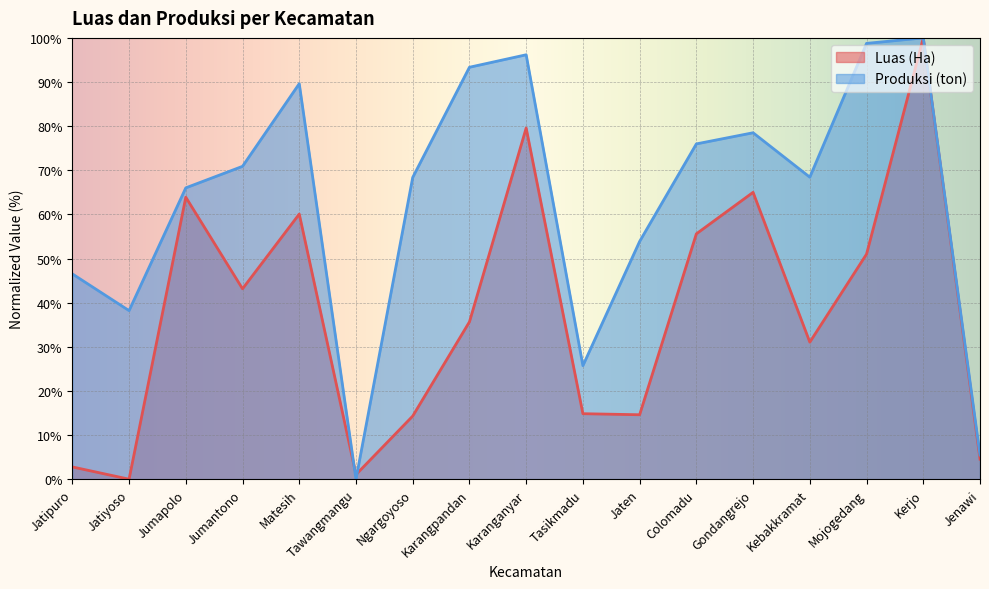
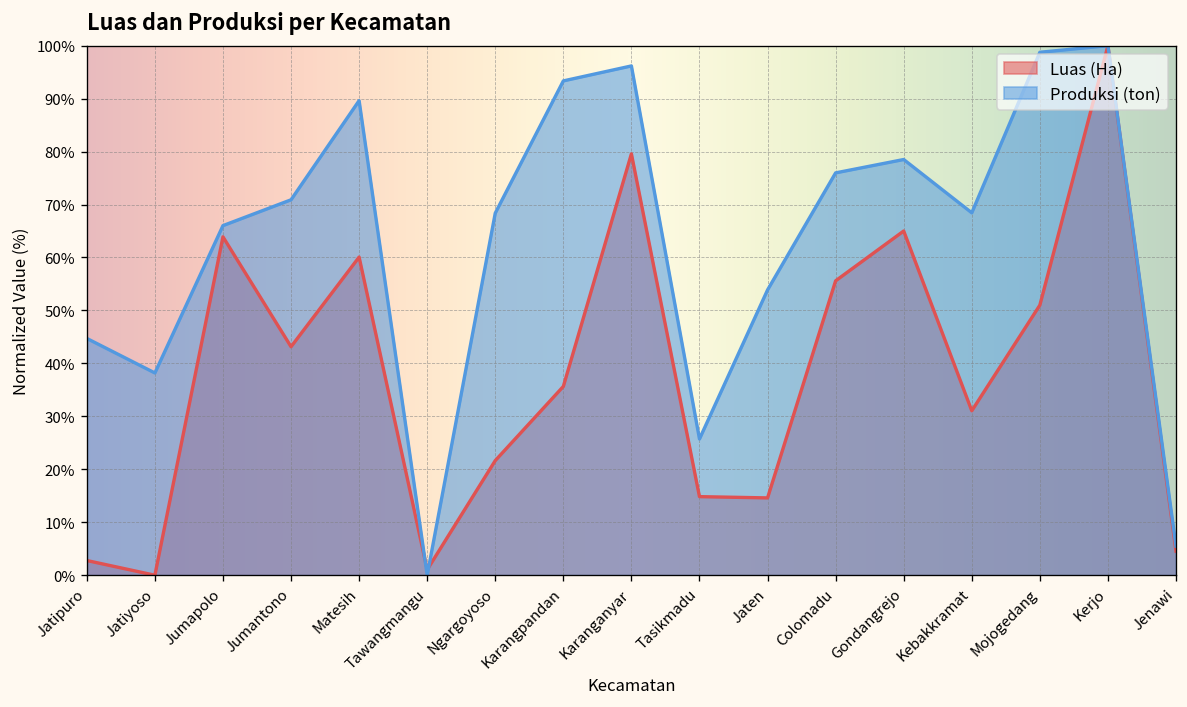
  {
    "Luas (Ha)": {
      "Jatipuro": "3%",
      "Jatiyoso": "0%",
      "Jumapolo": "64%",
      "Jumantono": "43%",
      "Matesih": "60%",
      "Tawangmangu": "1%",
-     "Ngargoyoso": "14%",
+     "Ngargoyoso": "22%",
      "Karangpandan": "36%",
      "Karanganyar": "80%",
      "Tasikmadu": "15%",
      "Jaten": "15%",
      "Colomadu": "56%",
      "Gondangrejo": "65%",
      "Kebakkramat": "31%",
      "Mojogedang": "51%",
      "Jenawi": "5%"
    },
    "Produksi (ton)": {
-     "Jatipuro": "47%",
+     "Jatipuro": "45%",
      "Jatiyoso": "38%",
      "Jumapolo": "66%",
      "Jumantono": "71%",
      "Matesih": "90%",
      "Tawangmangu": "0%",
      "Ngargoyoso": "68%",
      "Karangpandan": "93%",
      "Karanganyar": "96%",
      "Tasikmadu": "26%",
      "Jaten": "54%",
      "Colomadu": "76%",
      "Gondangrejo": "79%",
      "Kebakkramat": "68%",
      "Mojogedang": "99%",
      "Jenawi": "5%"
    }
  }
